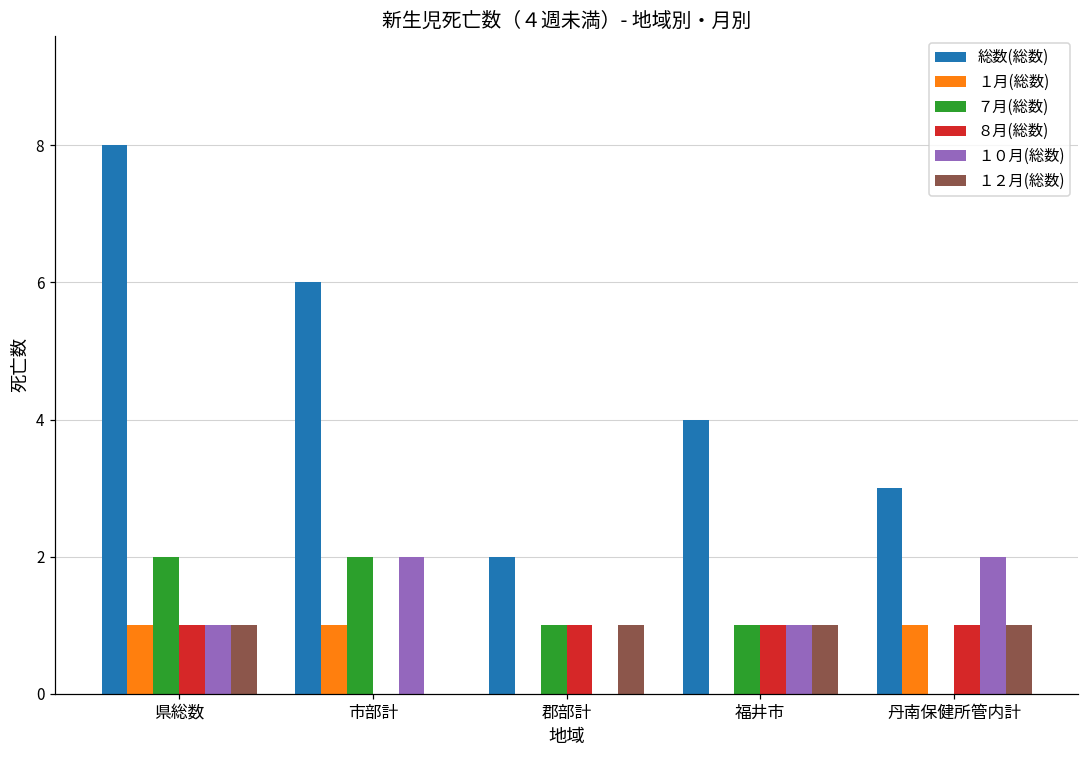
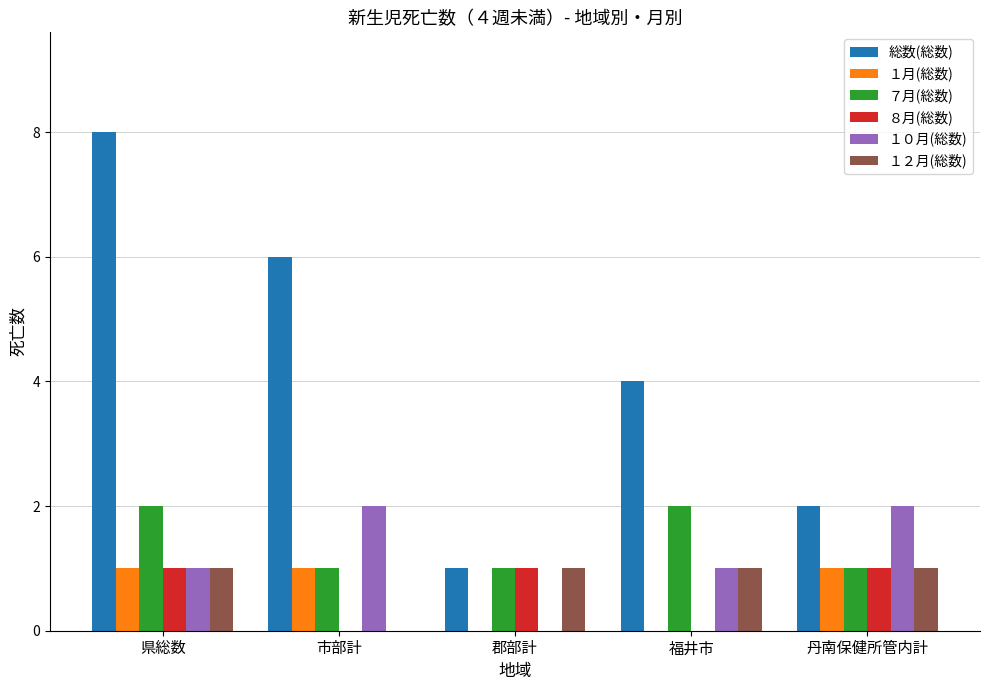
  {
    "総数(総数)": {
      "県総数": 8,
      "市部計": 6,
-     "郡部計": 2,
+     "郡部計": 1,
      "福井市": 4,
-     "丹南保健所管内計": 3
+     "丹南保健所管内計": 2
    },
    "１月(総数)": {
      "県総数": 1,
      "市部計": 1,
      "郡部計": 0,
      "福井市": 0,
      "丹南保健所管内計": 1
    },
    "７月(総数)": {
      "県総数": 2,
-     "市部計": 2,
+     "市部計": 1,
      "郡部計": 1,
-     "福井市": 1,
-     "丹南保健所管内計": 0
+     "福井市": 2,
+     "丹南保健所管内計": 1
    },
    "８月(総数)": {
      "県総数": 1,
      "市部計": 0,
      "郡部計": 1,
-     "福井市": 1,
+     "福井市": 0,
      "丹南保健所管内計": 1
    },
    "１０月(総数)": {
      "県総数": 1,
      "市部計": 2,
      "郡部計": 0,
      "福井市": 1,
      "丹南保健所管内計": 2
    },
    "１２月(総数)": {
      "県総数": 1,
      "市部計": 0,
      "郡部計": 1,
      "福井市": 1,
      "丹南保健所管内計": 1
    }
  }
